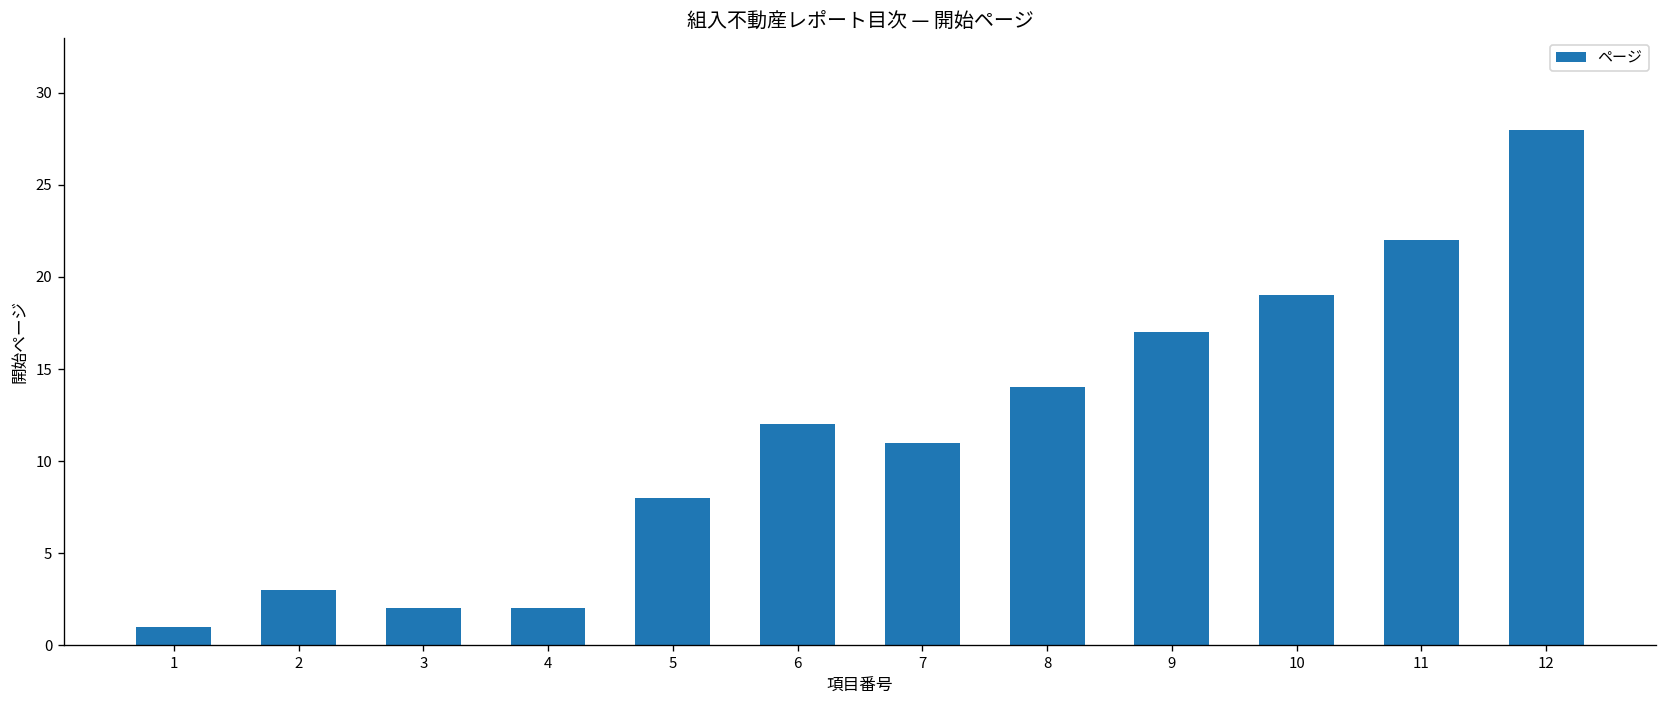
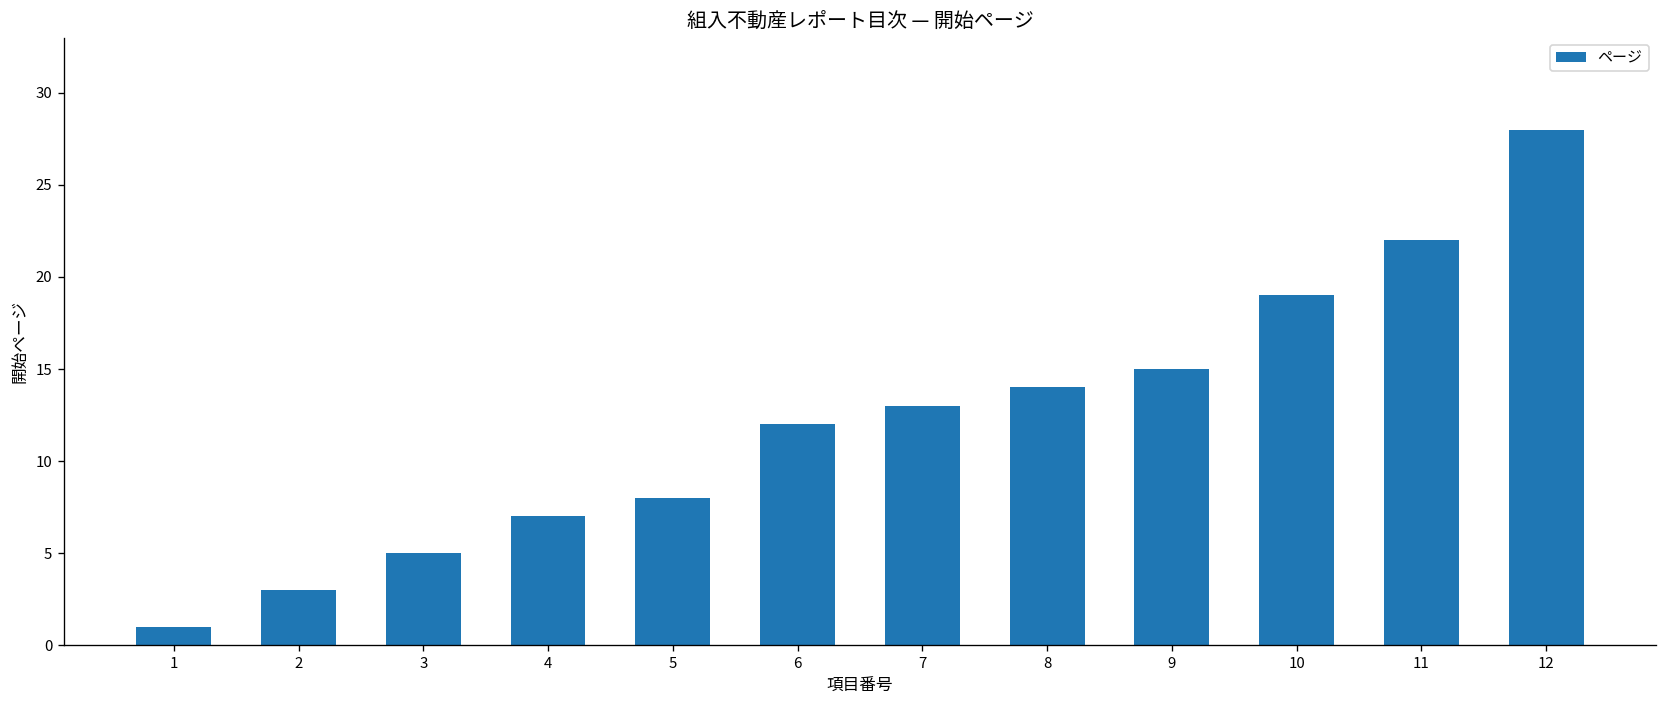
  {
    "1": 1,
    "2": 3,
-   "3": 2,
-   "4": 2,
+   "3": 5,
+   "4": 7,
    "5": 8,
    "6": 12,
-   "7": 11,
+   "7": 13,
    "8": 14,
-   "9": 17,
+   "9": 15,
    "10": 19,
    "11": 22,
    "12": 28
  }
